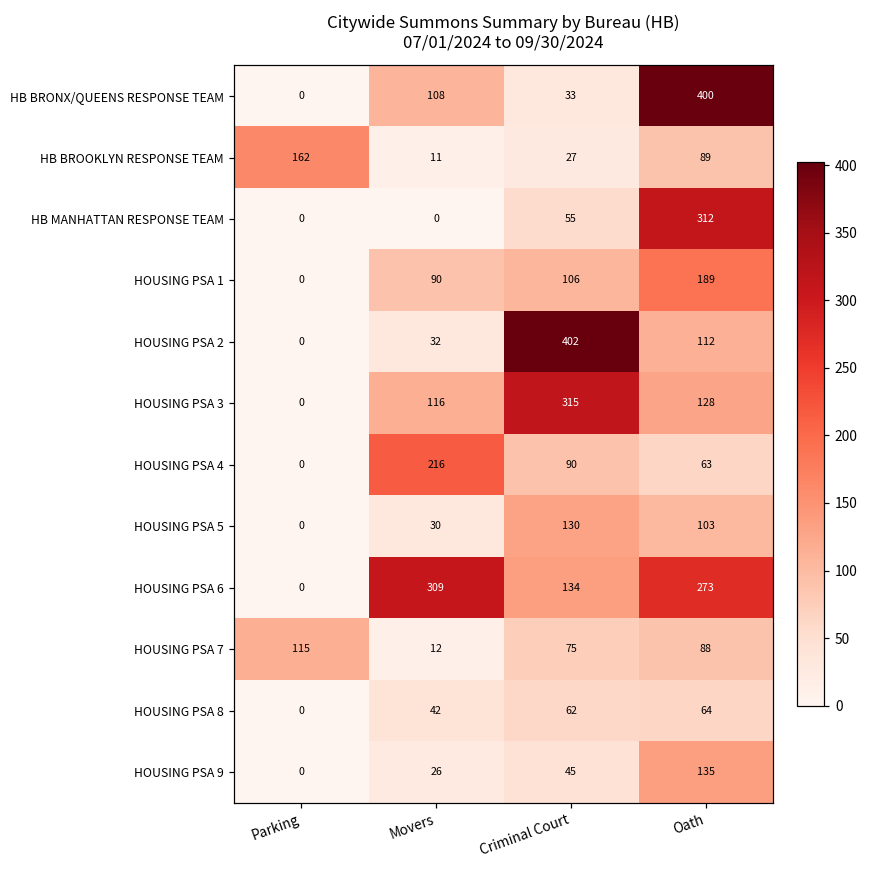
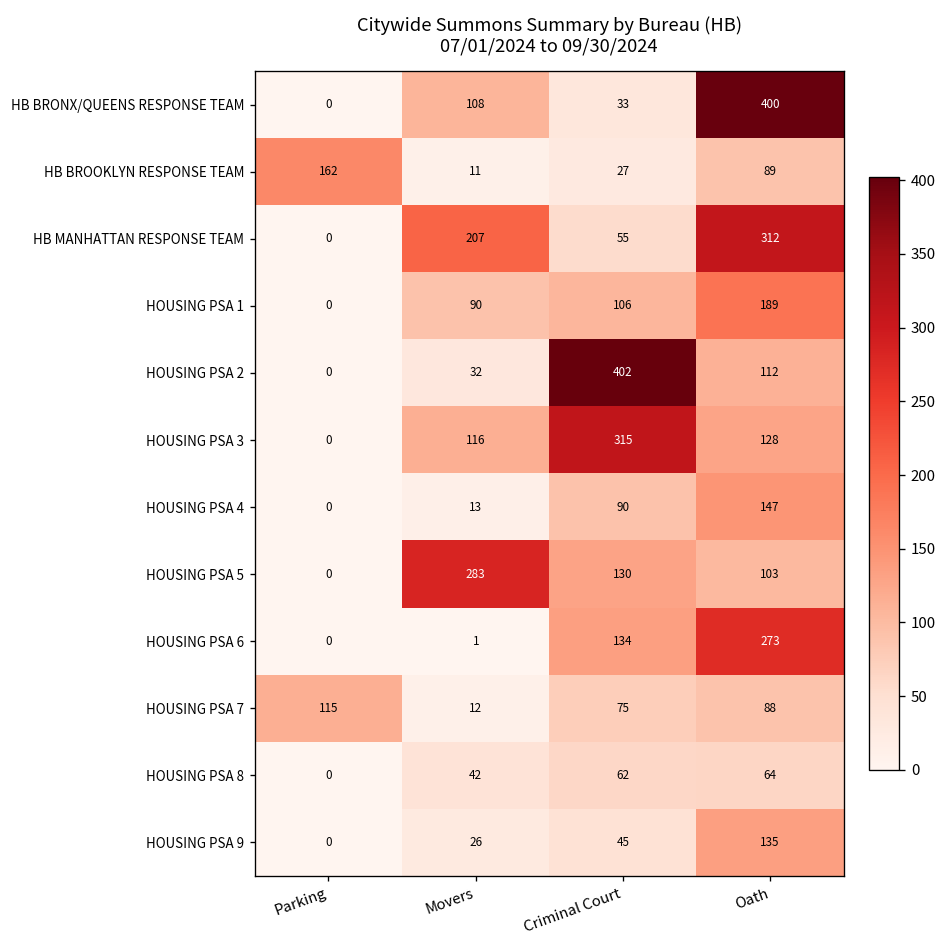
  {
    "HB BRONX/QUEENS RESPONSE TEAM": {
      "Parking": 0,
      "Movers": 108,
      "Criminal Court": 33,
      "Oath": 400
    },
    "HB BROOKLYN RESPONSE TEAM": {
      "Parking": 162,
      "Movers": 11,
      "Criminal Court": 27,
      "Oath": 89
    },
    "HB MANHATTAN RESPONSE TEAM": {
      "Parking": 0,
-     "Movers": 0,
+     "Movers": 207,
      "Criminal Court": 55,
      "Oath": 312
    },
    "HOUSING PSA 1": {
      "Parking": 0,
      "Movers": 90,
      "Criminal Court": 106,
      "Oath": 189
    },
    "HOUSING PSA 2": {
      "Parking": 0,
      "Movers": 32,
      "Criminal Court": 402,
      "Oath": 112
    },
    "HOUSING PSA 3": {
      "Parking": 0,
      "Movers": 116,
      "Criminal Court": 315,
      "Oath": 128
    },
    "HOUSING PSA 4": {
      "Parking": 0,
-     "Movers": 216,
+     "Movers": 13,
      "Criminal Court": 90,
-     "Oath": 63
+     "Oath": 147
    },
    "HOUSING PSA 5": {
      "Parking": 0,
-     "Movers": 30,
+     "Movers": 283,
      "Criminal Court": 130,
      "Oath": 103
    },
    "HOUSING PSA 6": {
      "Parking": 0,
-     "Movers": 309,
+     "Movers": 1,
      "Criminal Court": 134,
      "Oath": 273
    },
    "HOUSING PSA 7": {
      "Parking": 115,
      "Movers": 12,
      "Criminal Court": 75,
      "Oath": 88
    },
    "HOUSING PSA 8": {
      "Parking": 0,
      "Movers": 42,
      "Criminal Court": 62,
      "Oath": 64
    },
    "HOUSING PSA 9": {
      "Parking": 0,
      "Movers": 26,
      "Criminal Court": 45,
      "Oath": 135
    }
  }
